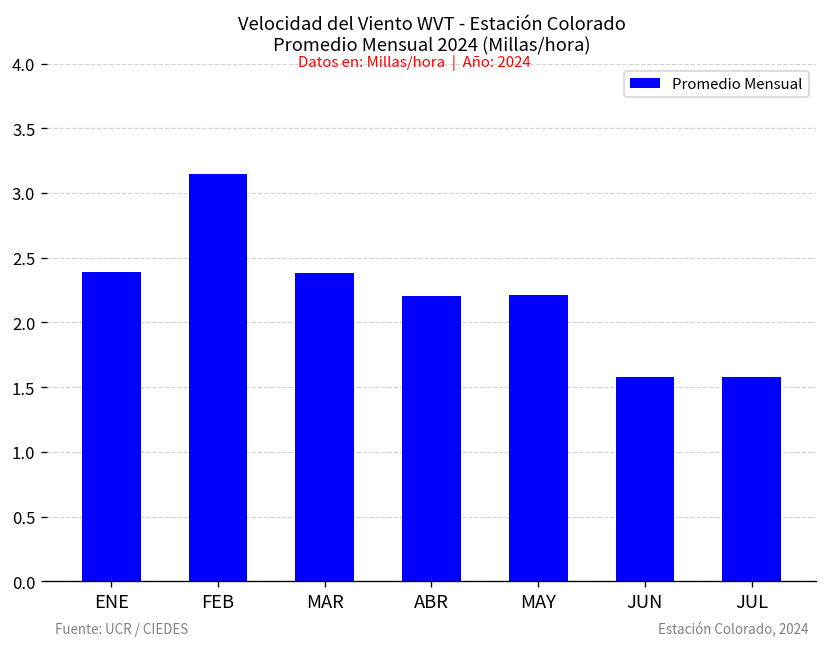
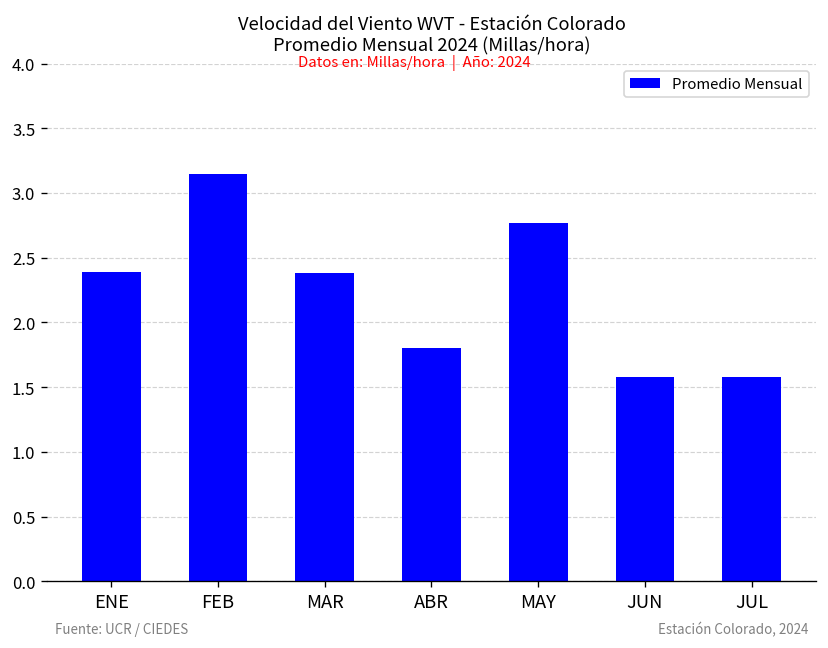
  {
    "ENE": 2.39,
    "FEB": 3.15,
    "MAR": 2.38,
-   "ABR": 2.2,
-   "MAY": 2.21,
+   "ABR": 1.8,
+   "MAY": 2.77,
    "JUN": 1.58,
    "JUL": 1.58
  }
